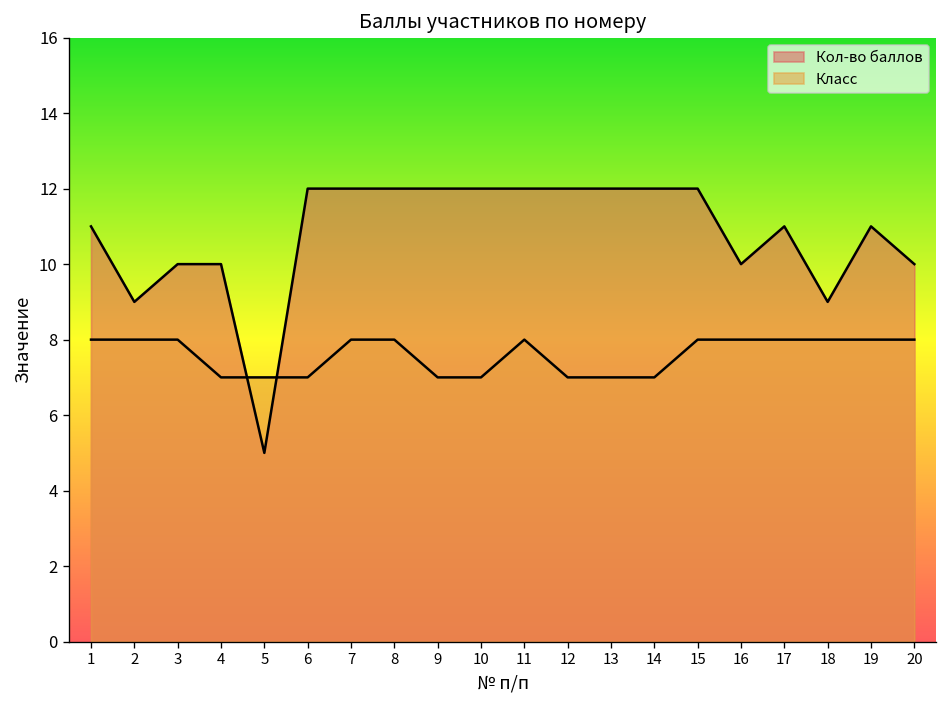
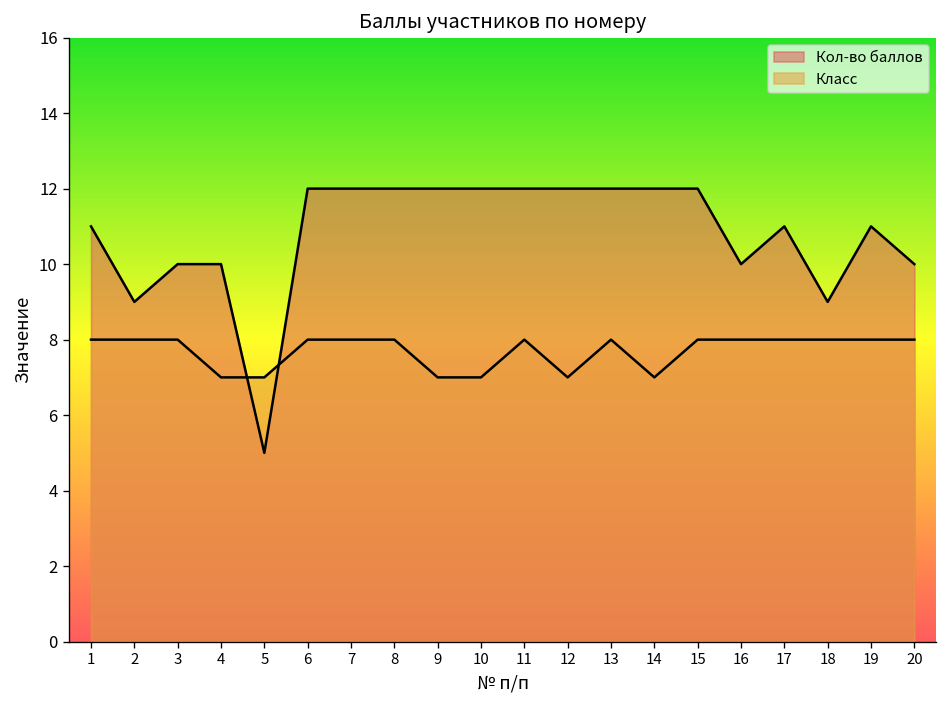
  {
    "Кол-во баллов": {
      "1": 11,
      "2": 9,
      "3": 10,
      "4": 10,
      "5": 5,
      "6": 12,
      "7": 12,
      "8": 12,
      "9": 12,
      "10": 12,
      "11": 12,
      "12": 12,
      "13": 12,
      "14": 12,
      "15": 12,
      "16": 10,
      "17": 11,
      "18": 9,
      "19": 11,
      "20": 10
    },
    "Класс": {
      "1": 8,
      "2": 8,
      "3": 8,
      "4": 7,
      "5": 7,
-     "6": 7,
+     "6": 8,
      "7": 8,
      "8": 8,
      "9": 7,
      "10": 7,
      "11": 8,
      "12": 7,
-     "13": 7,
+     "13": 8,
      "14": 7,
      "15": 8,
      "16": 8,
      "17": 8,
      "18": 8,
      "19": 8,
      "20": 8
    }
  }
